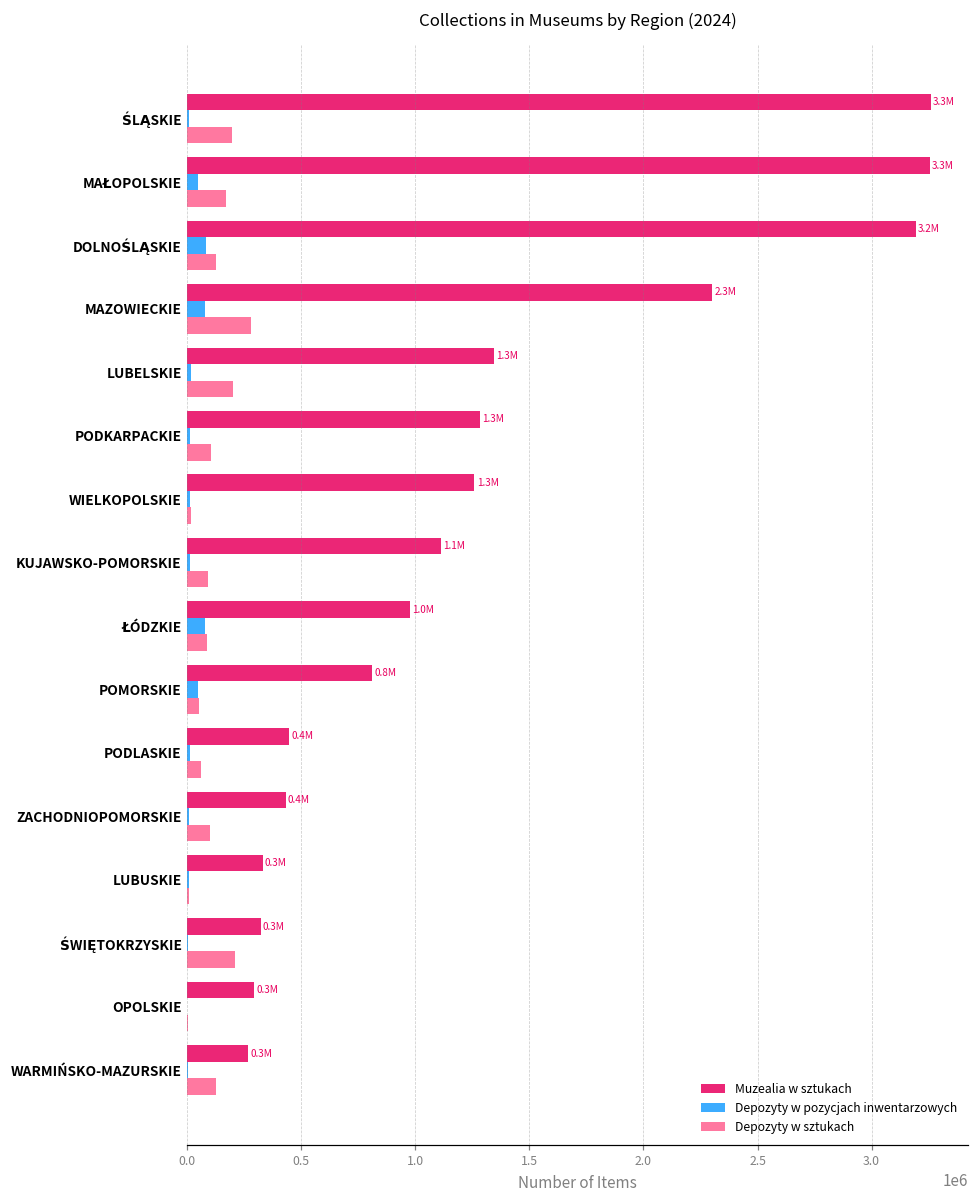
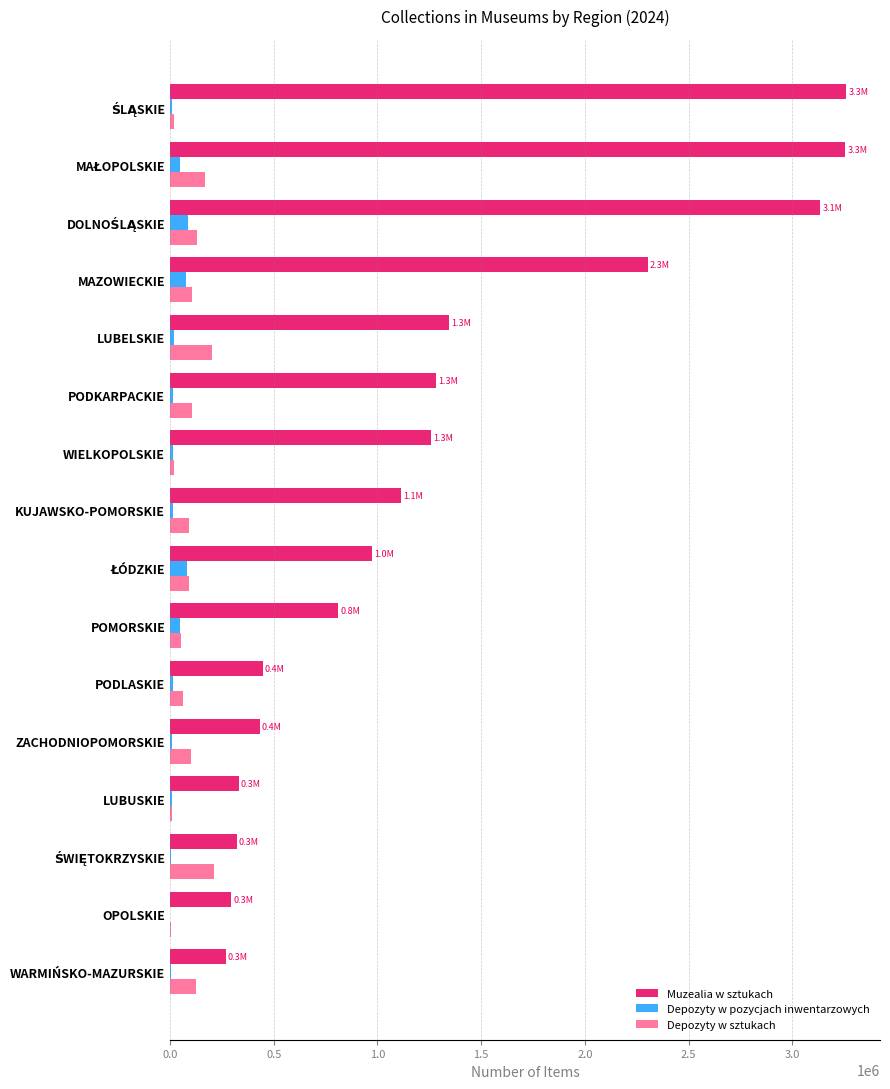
  {
    "Muzealia w sztukach": {
      "ŚLĄSKIE": "3.3M",
      "MAŁOPOLSKIE": "3.3M",
-     "DOLNOŚLĄSKIE": "3.2M",
+     "DOLNOŚLĄSKIE": "3.1M",
      "MAZOWIECKIE": "2.3M",
      "LUBELSKIE": "1.3M",
      "PODKARPACKIE": "1.3M",
      "WIELKOPOLSKIE": "1.3M",
      "KUJAWSKO-POMORSKIE": "1.1M",
      "ŁÓDZKIE": "1.0M",
      "POMORSKIE": "0.8M",
      "PODLASKIE": "0.4M",
      "ZACHODNIOPOMORSKIE": "0.4M",
      "LUBUSKIE": "0.3M",
      "ŚWIĘTOKRZYSKIE": "0.3M",
      "OPOLSKIE": "0.3M",
      "WARMIŃSKO-MAZURSKIE": "0.3M"
    },
    "Depozyty w pozycjach inwentarzowych": {
      "MAŁOPOLSKIE": "50000",
      "DOLNOŚLĄSKIE": "90000",
      "MAZOWIECKIE": "80000",
      "LUBELSKIE": "20000",
      "PODKARPACKIE": "10000",
      "WIELKOPOLSKIE": "10000",
      "KUJAWSKO-POMORSKIE": "20000",
      "ŁÓDZKIE": "80000",
      "POMORSKIE": "50000",
      "PODLASKIE": "10000"
    },
    "Depozyty w sztukach": {
-     "ŚLĄSKIE": "200000",
+     "ŚLĄSKIE": "20000",
      "MAŁOPOLSKIE": "170000",
      "DOLNOŚLĄSKIE": "130000",
-     "MAZOWIECKIE": "280000",
+     "MAZOWIECKIE": "110000",
      "LUBELSKIE": "200000",
      "PODKARPACKIE": "100000",
      "WIELKOPOLSKIE": "20000",
      "KUJAWSKO-POMORSKIE": "90000",
      "ŁÓDZKIE": "90000",
      "POMORSKIE": "50000",
      "PODLASKIE": "60000",
      "ZACHODNIOPOMORSKIE": "100000",
      "ŚWIĘTOKRZYSKIE": "210000",
      "WARMIŃSKO-MAZURSKIE": "130000"
    }
  }
